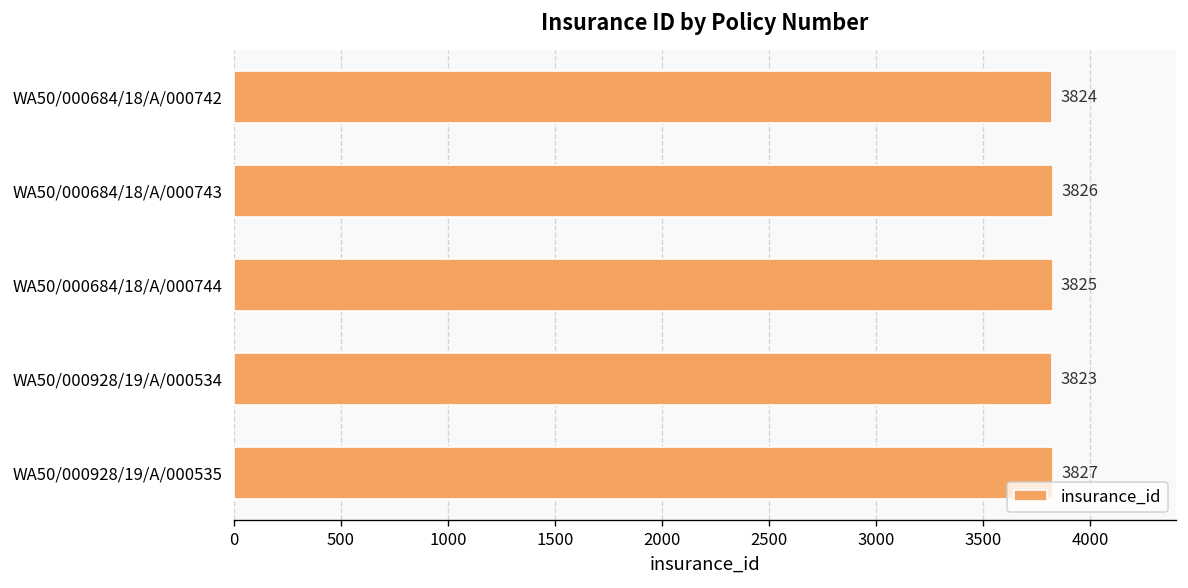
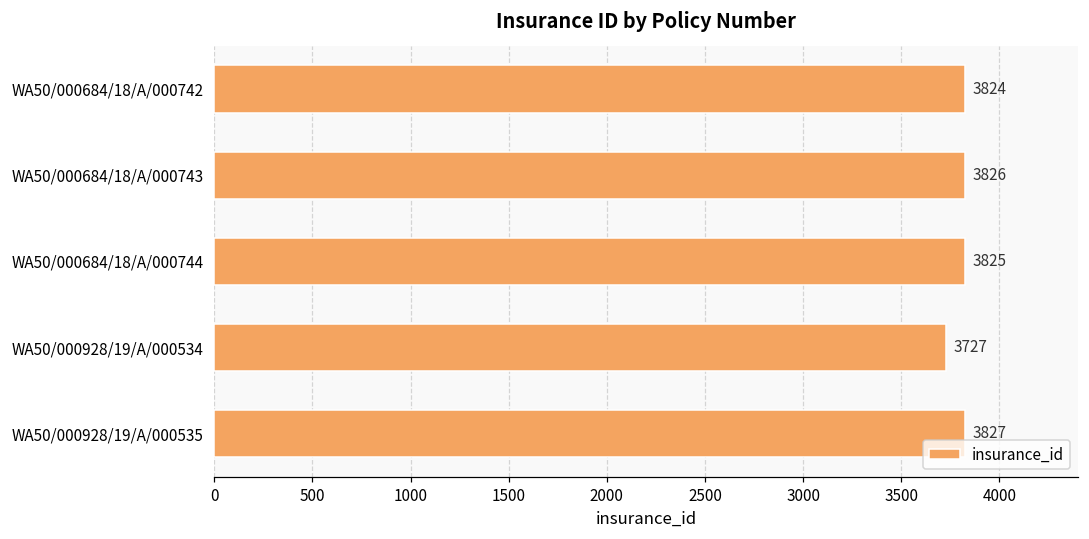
  {
    "WA50/000684/18/A/000742": 3824,
    "WA50/000684/18/A/000743": 3826,
    "WA50/000684/18/A/000744": 3825,
-   "WA50/000928/19/A/000534": 3823,
+   "WA50/000928/19/A/000534": 3727,
    "WA50/000928/19/A/000535": 3827
  }
